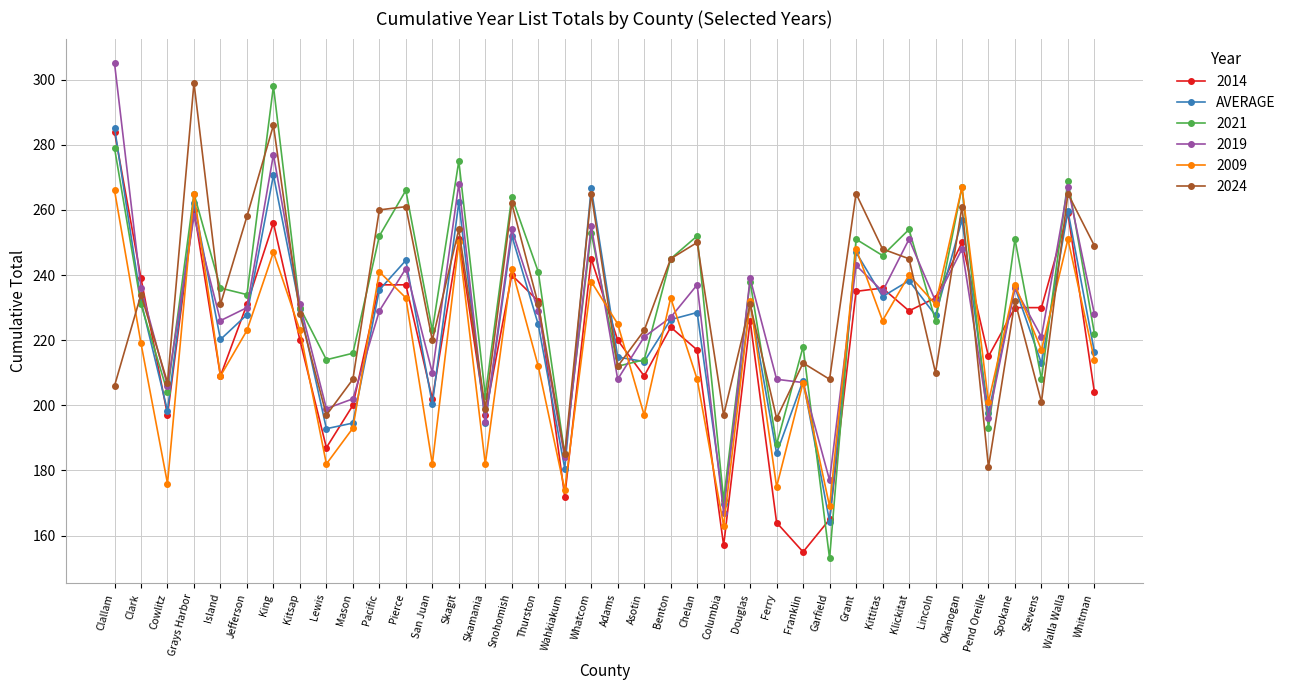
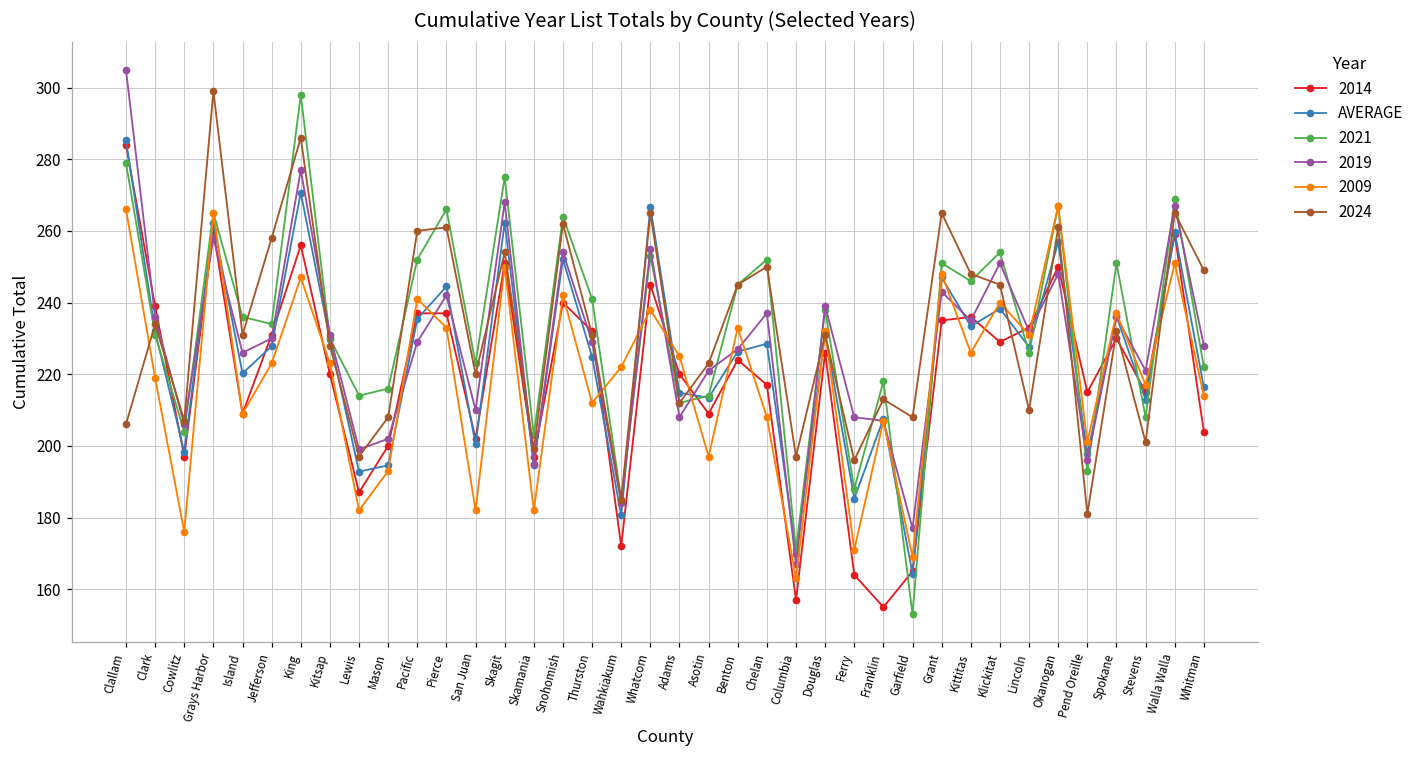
  {
    "2014": {
      "Clallam": 284,
      "Clark": 239,
      "Cowlitz": 197,
      "Grays Harbor": 260,
      "Jefferson": 231,
      "King": 256,
      "Kitsap": 220,
      "Lewis": 187,
      "Mason": 200,
      "Pacific": 237,
      "Pierce": 237,
      "San Juan": 202,
      "Skagit": 251,
      "Skamania": 197,
      "Snohomish": 240,
      "Thurston": 232,
      "Wahkiakum": 172,
      "Whatcom": 245,
      "Adams": 220,
      "Asotin": 209,
      "Benton": 224,
      "Chelan": 217,
      "Columbia": 157,
      "Douglas": 226,
      "Ferry": 164,
      "Franklin": 155,
      "Grant": 235,
      "Kittitas": 236,
      "Klickitat": 229,
      "Lincoln": 233,
      "Okanogan": 250,
      "Pend Oreille": 215,
      "Spokane": 230,
-     "Stevens": 230,
+     "Stevens": 215,
      "Whitman": 204
    },
    "AVERAGE": {
      "Clallam": 285,
      "Clark": 232,
      "Cowlitz": 198,
      "Grays Harbor": 262,
      "Island": 220,
      "Jefferson": 228,
      "King": 271,
      "Lewis": 193,
      "Mason": 195,
      "Pacific": 235,
      "Pierce": 245,
      "San Juan": 200,
      "Skagit": 262,
      "Snohomish": 252,
      "Thurston": 225,
      "Wahkiakum": 181,
      "Whatcom": 267,
      "Adams": 215,
      "Chelan": 229,
      "Columbia": 170,
      "Ferry": 185,
      "Grant": 247,
      "Kittitas": 233,
      "Klickitat": 238,
      "Lincoln": 228,
      "Okanogan": 257,
      "Pend Oreille": 198,
      "Stevens": 213,
      "Whitman": 216
    },
    "2021": {
      "Clallam": 279,
      "Clark": 231,
      "Cowlitz": 204,
      "Island": 236,
      "Jefferson": 234,
      "King": 298,
      "Lewis": 214,
      "Mason": 216,
      "Pacific": 252,
      "Pierce": 266,
      "San Juan": 223,
      "Skagit": 275,
      "Skamania": 203,
      "Snohomish": 264,
      "Thurston": 241,
      "Whatcom": 253,
      "Chelan": 252,
      "Columbia": 171,
      "Douglas": 238,
      "Ferry": 188,
      "Franklin": 218,
      "Garfield": 153,
      "Grant": 251,
      "Kittitas": 246,
      "Klickitat": 254,
      "Lincoln": 226,
      "Pend Oreille": 193,
      "Spokane": 251,
      "Stevens": 208,
      "Walla Walla": 269,
      "Whitman": 222
    },
    "2019": {
      "Clallam": 305,
      "Clark": 236,
      "Cowlitz": 206,
      "Grays Harbor": 258,
      "Island": 226,
      "Jefferson": 230,
      "King": 277,
      "Kitsap": 231,
      "Lewis": 199,
      "Mason": 202,
      "Pacific": 229,
      "Pierce": 242,
      "San Juan": 210,
      "Skagit": 268,
      "Snohomish": 254,
      "Thurston": 229,
      "Wahkiakum": 184,
      "Whatcom": 255,
      "Adams": 208,
      "Asotin": 221,
      "Chelan": 237,
      "Columbia": 167,
      "Douglas": 239,
      "Ferry": 208,
      "Garfield": 177,
      "Grant": 243,
      "Kittitas": 235,
      "Klickitat": 251,
      "Lincoln": 232,
      "Okanogan": 248,
      "Pend Oreille": 196,
      "Stevens": 221,
      "Walla Walla": 267,
      "Whitman": 228
    },
    "2009": {
      "Clallam": 266,
      "Clark": 219,
      "Cowlitz": 176,
      "Jefferson": 223,
      "King": 247,
      "Kitsap": 223,
      "Lewis": 182,
      "Mason": 193,
      "Pacific": 241,
      "Pierce": 233,
      "San Juan": 182,
      "Skagit": 250,
      "Skamania": 182,
      "Snohomish": 242,
      "Thurston": 212,
-     "Wahkiakum": 174,
+     "Wahkiakum": 222,
      "Whatcom": 238,
      "Adams": 225,
      "Asotin": 197,
      "Benton": 233,
      "Chelan": 208,
      "Columbia": 163,
-     "Ferry": 175,
+     "Ferry": 171,
      "Garfield": 169,
      "Grant": 248,
      "Kittitas": 226,
      "Klickitat": 240,
      "Lincoln": 231,
      "Pend Oreille": 201,
      "Spokane": 237,
      "Stevens": 217,
      "Walla Walla": 251,
      "Whitman": 214
    },
    "2024": {
      "Clallam": 206,
      "Clark": 234,
      "Cowlitz": 207,
      "Grays Harbor": 299,
      "Island": 231,
      "Jefferson": 258,
      "King": 286,
      "Kitsap": 228,
      "Lewis": 197,
      "Mason": 208,
      "Pacific": 260,
      "Pierce": 261,
      "San Juan": 220,
      "Skagit": 254,
      "Skamania": 199,
      "Snohomish": 262,
      "Thurston": 231,
      "Whatcom": 265,
      "Asotin": 223,
      "Chelan": 250,
      "Columbia": 197,
      "Ferry": 196,
      "Franklin": 213,
      "Garfield": 208,
      "Grant": 265,
      "Kittitas": 248,
      "Klickitat": 245,
      "Lincoln": 210,
      "Okanogan": 261,
      "Pend Oreille": 181,
      "Spokane": 232,
      "Stevens": 201,
      "Walla Walla": 265,
      "Whitman": 249
    }
  }
